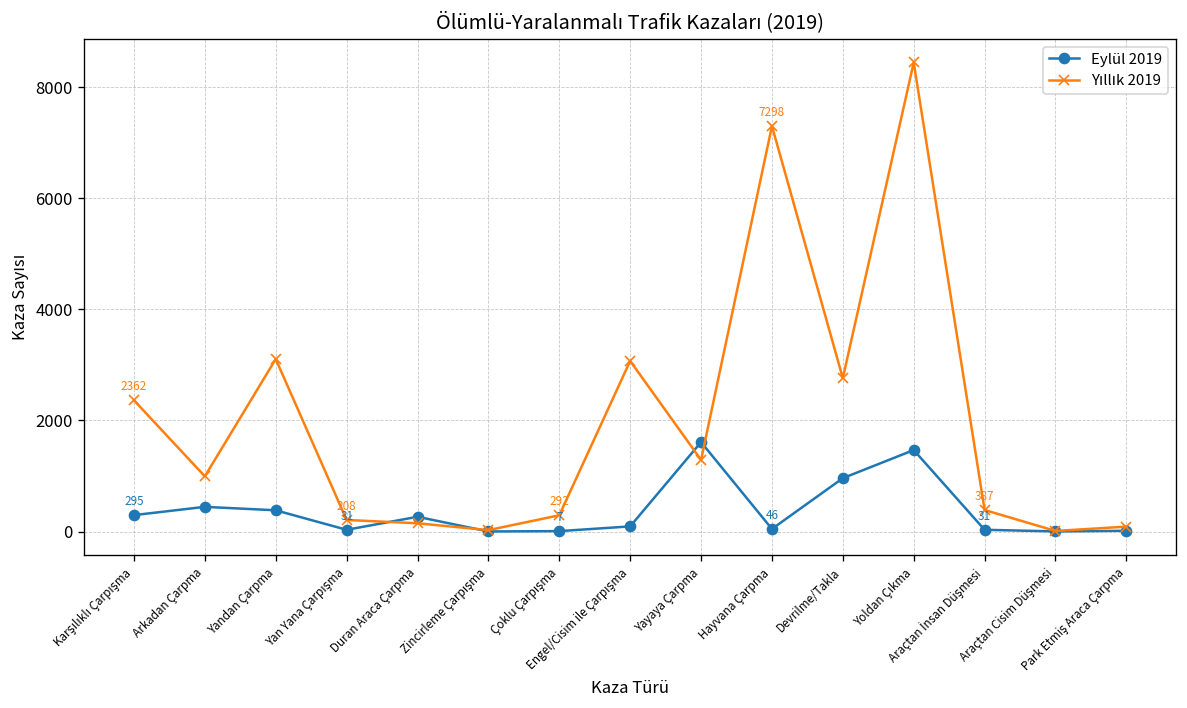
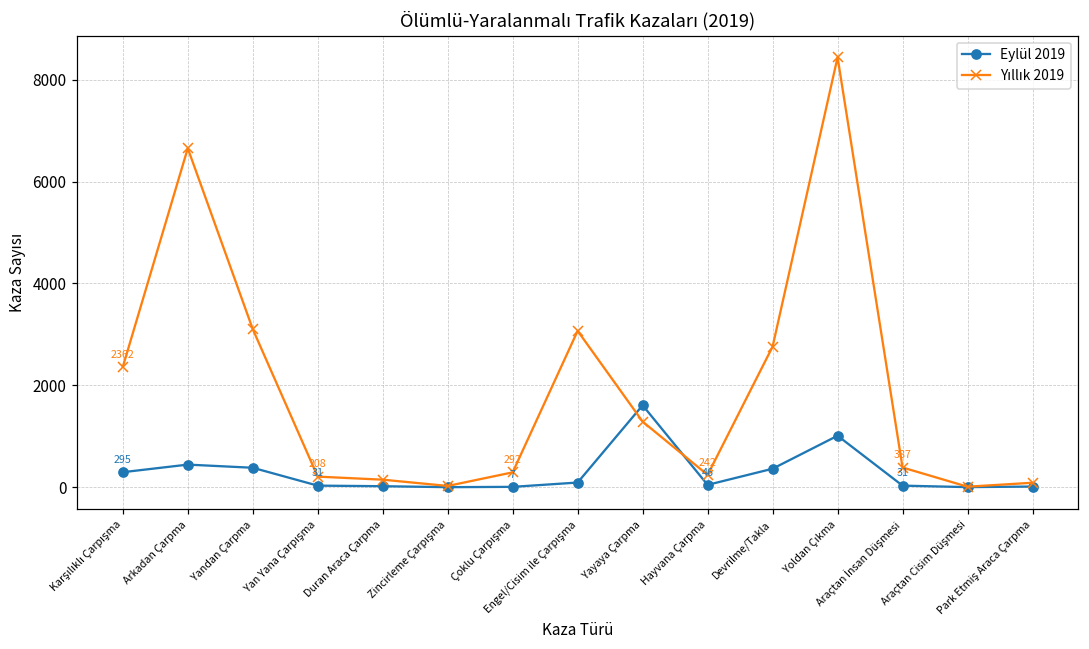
  {
    "Eylül 2019": {
      "Arkadan Çarpma": 400,
      "Yandan Çarpma": 400,
-     "Duran Araca Çarpma": 300,
+     "Duran Araca Çarpma": 0,
      "Engel/Cisim ile Çarpışma": 100,
      "Yayaya Çarpma": 1600,
-     "Devrilme/Takla": 1000,
-     "Yoldan Çıkma": 1500,
+     "Devrilme/Takla": 400,
+     "Yoldan Çıkma": 1000,
      "Park Etmiş Araca Çarpma": 0
    },
    "Yıllık 2019": {
      "Karşılıklı Çarpışma": 2362,
-     "Arkadan Çarpma": 1000,
+     "Arkadan Çarpma": 6700,
      "Yan Yana Çarpışma": 208,
      "Çoklu Çarpışma": 292,
-     "Hayvana Çarpma": 7298,
+     "Hayvana Çarpma": 242,
      "Araçtan İnsan Düşmesi": 387
    }
  }
